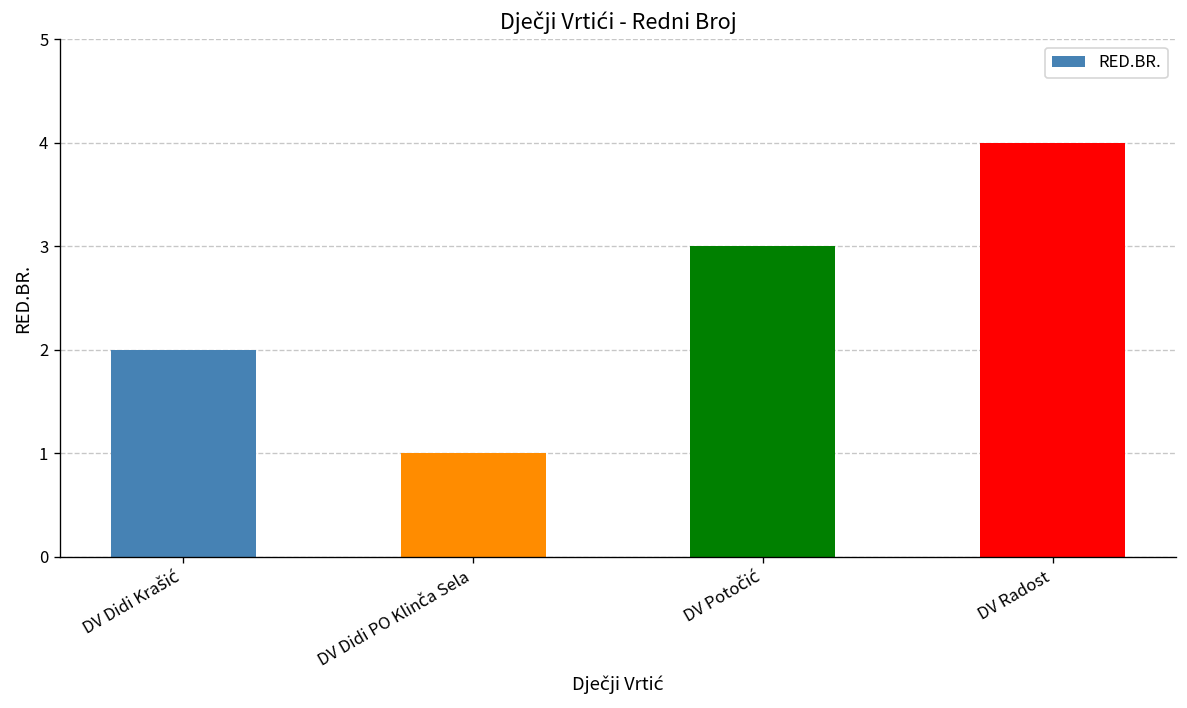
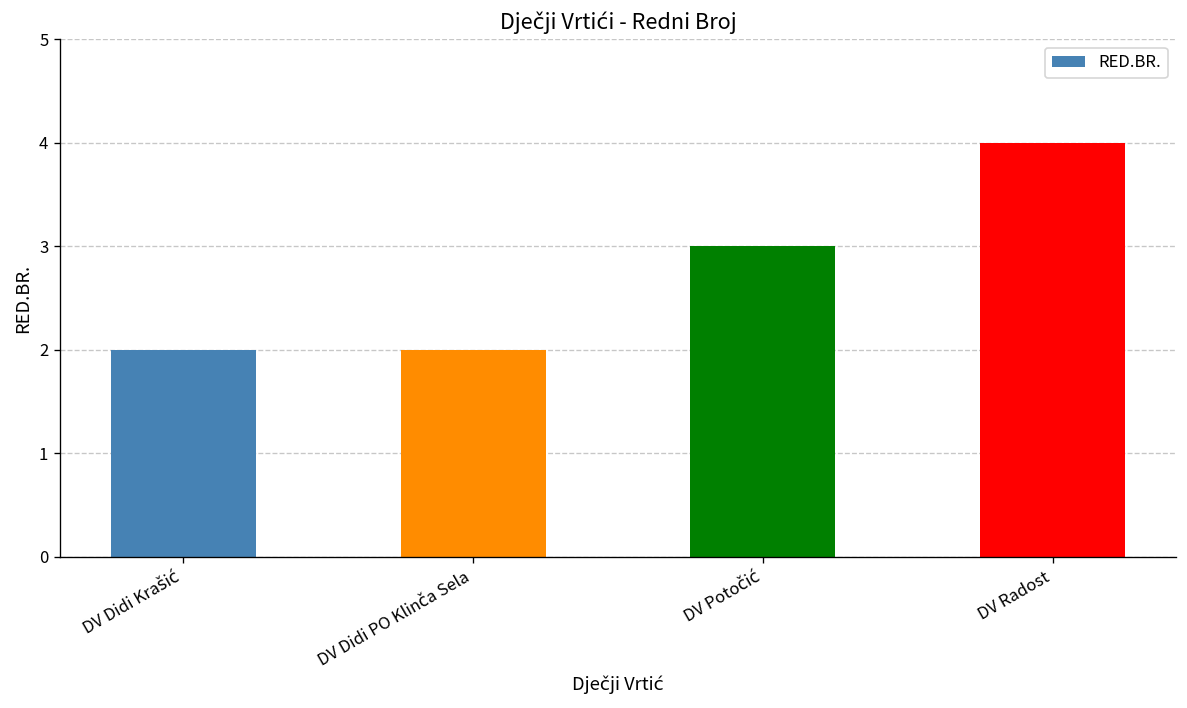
  {
    "DV Didi Krašić": 2,
-   "DV Didi PO Klinča Sela": 1,
+   "DV Didi PO Klinča Sela": 2,
    "DV Potočić": 3,
    "DV Radost": 4
  }
